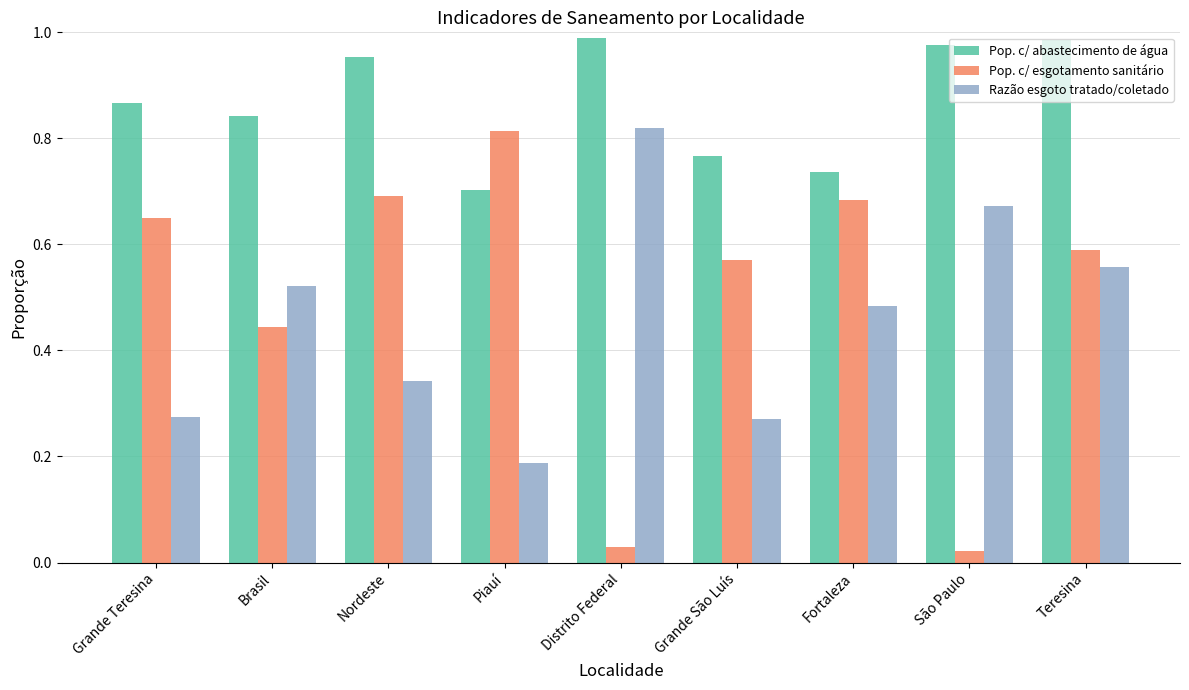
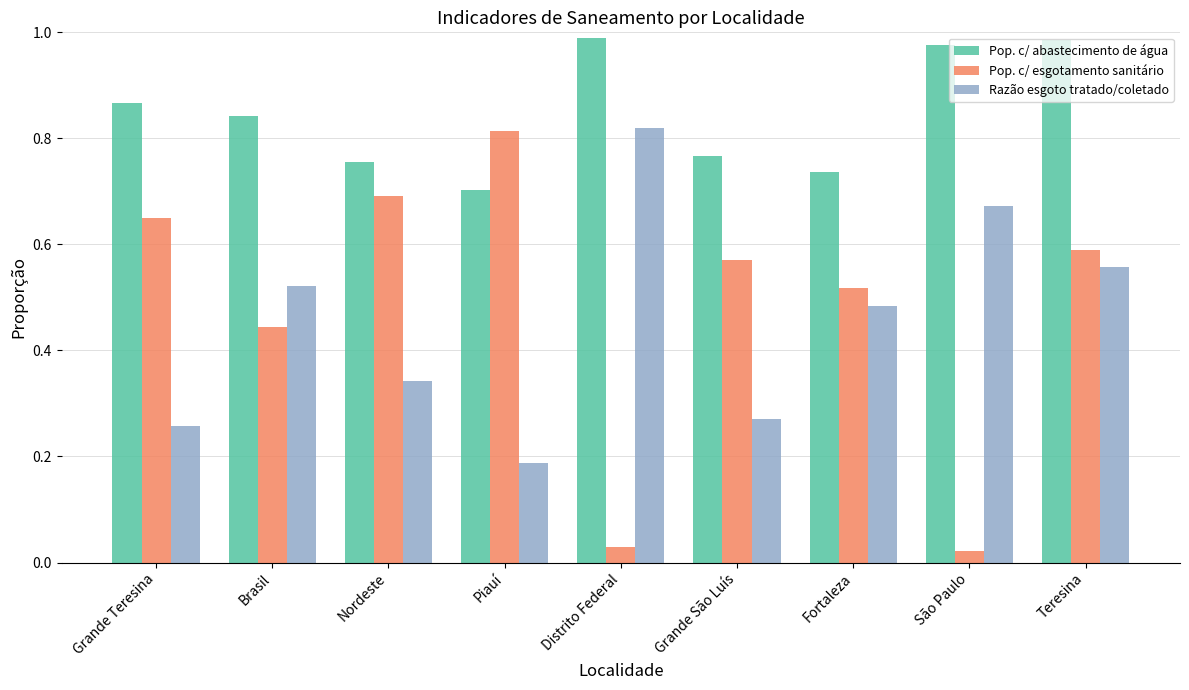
  {
    "Pop. c/ abastecimento de água": {
      "Grande Teresina": 0.87,
      "Brasil": 0.84,
-     "Nordeste": 0.95,
+     "Nordeste": 0.76,
      "Piauí": 0.70,
      "Distrito Federal": 0.99,
      "Grande São Luís": 0.77,
      "Fortaleza": 0.74,
      "São Paulo": 0.98
    },
    "Pop. c/ esgotamento sanitário": {
      "Grande Teresina": 0.65,
      "Brasil": 0.45,
      "Nordeste": 0.69,
      "Piauí": 0.81,
      "Distrito Federal": 0.03,
      "Grande São Luís": 0.57,
-     "Fortaleza": 0.68,
+     "Fortaleza": 0.52,
      "São Paulo": 0.02,
      "Teresina": 0.59
    },
    "Razão esgoto tratado/coletado": {
-     "Grande Teresina": 0.27,
+     "Grande Teresina": 0.26,
      "Brasil": 0.52,
      "Nordeste": 0.34,
      "Piauí": 0.19,
      "Distrito Federal": 0.82,
      "Grande São Luís": 0.27,
      "Fortaleza": 0.48,
      "São Paulo": 0.67,
      "Teresina": 0.56
    }
  }
